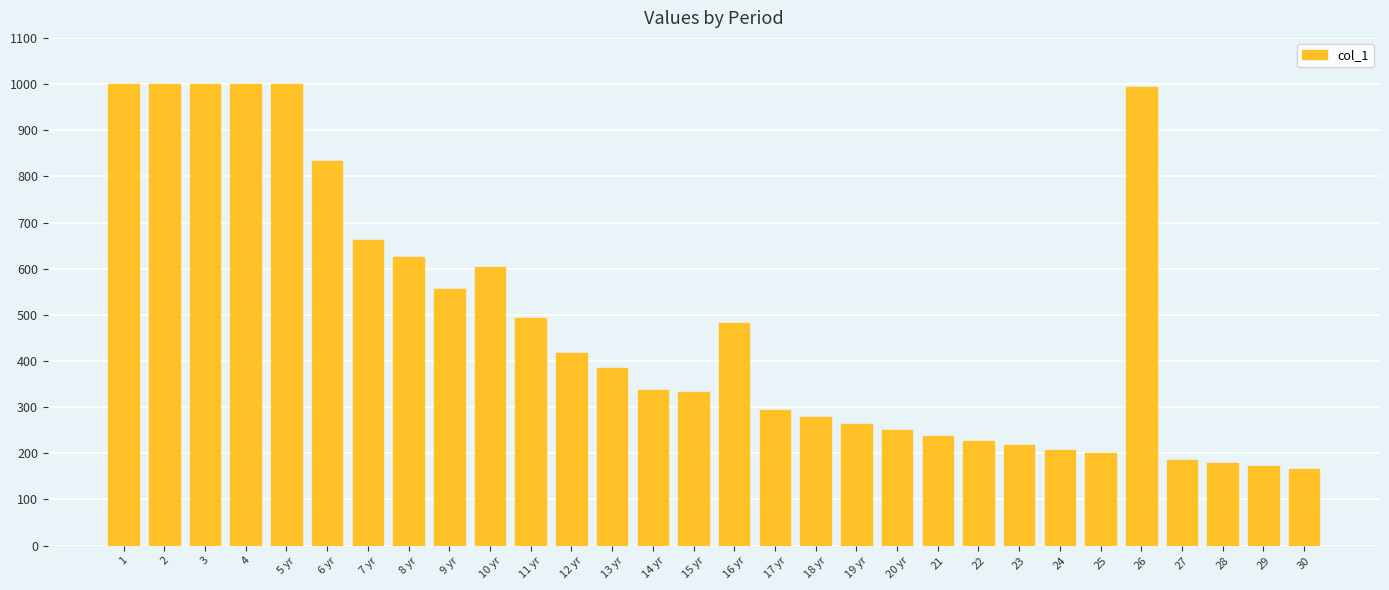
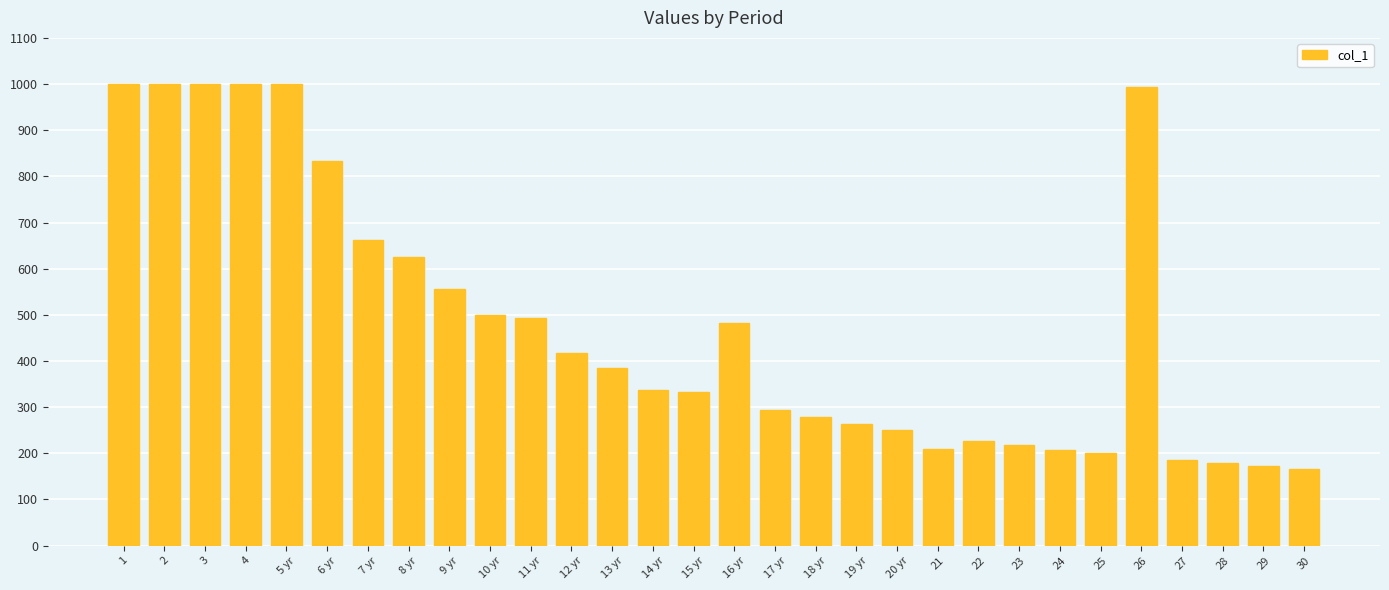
  {
    "1": 1000,
    "2": 1000,
    "3": 1000,
    "4": 1000,
    "5 yr": 1000,
    "6 yr": 830,
    "7 yr": 660,
    "8 yr": 630,
    "9 yr": 560,
-   "10 yr": 600,
+   "10 yr": 500,
    "11 yr": 490,
    "12 yr": 420,
    "13 yr": 390,
    "14 yr": 340,
    "15 yr": 330,
    "16 yr": 480,
    "17 yr": 290,
    "18 yr": 280,
    "19 yr": 260,
    "20 yr": 250,
-   "21": 240,
+   "21": 210,
    "22": 230,
    "23": 220,
    "24": 210,
    "25": 200,
    "26": 990,
    "27": 190,
    "28": 180,
    "29": 170,
    "30": 170
  }
